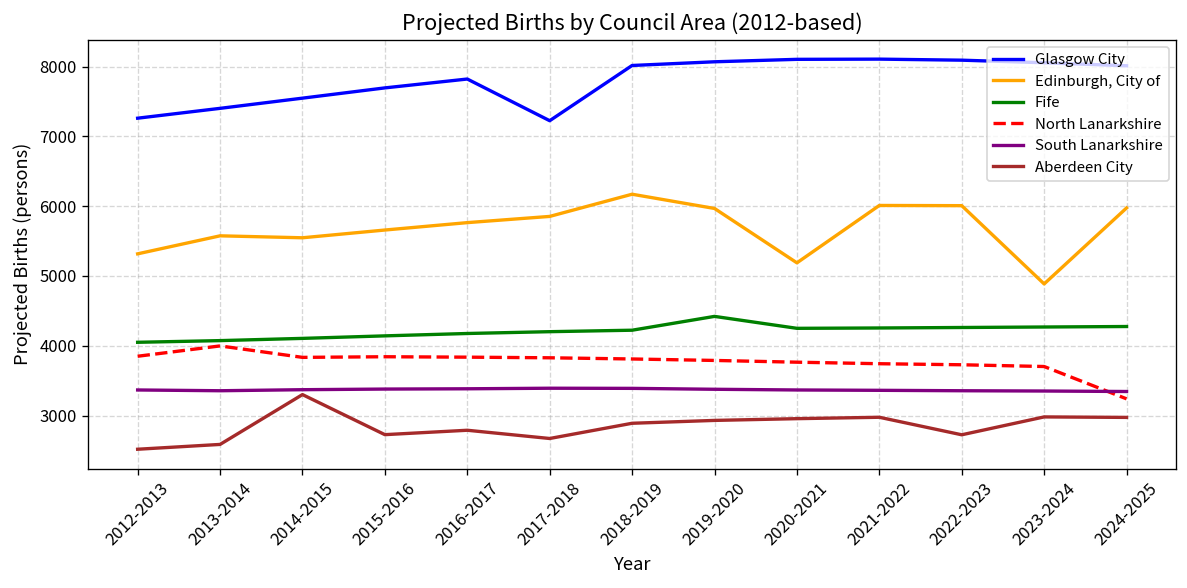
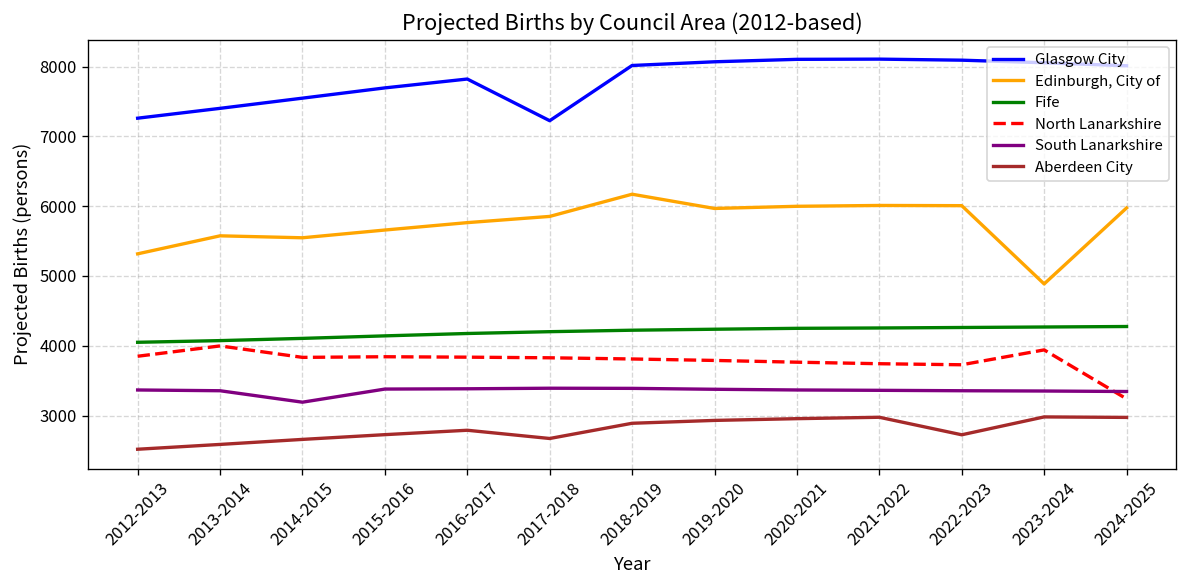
  {
    "Glasgow City": {
      "2012-2013": 7300,
      "2013-2014": 7400,
      "2014-2015": 7500,
      "2015-2016": 7700,
      "2016-2017": 7800,
      "2017-2018": 7200,
      "2018-2019": 8000,
      "2019-2020": 8100,
      "2020-2021": 8100,
      "2021-2022": 8100,
      "2022-2023": 8100
    },
    "Edinburgh, City of": {
      "2012-2013": 5300,
      "2013-2014": 5600,
      "2014-2015": 5500,
      "2015-2016": 5700,
      "2016-2017": 5800,
      "2017-2018": 5900,
      "2018-2019": 6200,
      "2019-2020": 6000,
-     "2020-2021": 5200,
+     "2020-2021": 6000,
      "2021-2022": 6000,
      "2022-2023": 6000,
      "2023-2024": 4900,
      "2024-2025": 6000
    },
    "Fife": {
      "2012-2013": 4100,
      "2013-2014": 4100,
      "2014-2015": 4100,
      "2015-2016": 4100,
      "2016-2017": 4200,
      "2017-2018": 4200,
      "2018-2019": 4200,
-     "2019-2020": 4400,
+     "2019-2020": 4200,
      "2020-2021": 4300,
      "2021-2022": 4300,
      "2022-2023": 4300,
      "2023-2024": 4300,
      "2024-2025": 4300
    },
    "North Lanarkshire": {
      "2012-2013": 3900,
      "2013-2014": 4000,
      "2014-2015": 3800,
      "2015-2016": 3800,
      "2016-2017": 3800,
      "2017-2018": 3800,
      "2018-2019": 3800,
      "2019-2020": 3800,
      "2020-2021": 3800,
      "2021-2022": 3700,
      "2022-2023": 3700,
-     "2023-2024": 3700,
+     "2023-2024": 3900,
      "2024-2025": 3200
    },
    "South Lanarkshire": {
      "2012-2013": 3400,
      "2013-2014": 3400,
-     "2014-2015": 3400,
+     "2014-2015": 3200,
      "2015-2016": 3400,
      "2016-2017": 3400,
      "2017-2018": 3400,
      "2018-2019": 3400,
      "2019-2020": 3400,
      "2020-2021": 3400,
      "2021-2022": 3400,
      "2022-2023": 3400,
      "2023-2024": 3400,
      "2024-2025": 3300
    },
    "Aberdeen City": {
      "2012-2013": 2500,
      "2013-2014": 2600,
-     "2014-2015": 3300,
+     "2014-2015": 2700,
      "2015-2016": 2700,
      "2016-2017": 2800,
      "2017-2018": 2700,
      "2018-2019": 2900,
      "2019-2020": 2900,
      "2020-2021": 3000,
      "2021-2022": 3000,
      "2022-2023": 2700,
      "2023-2024": 3000,
      "2024-2025": 3000
    }
  }
